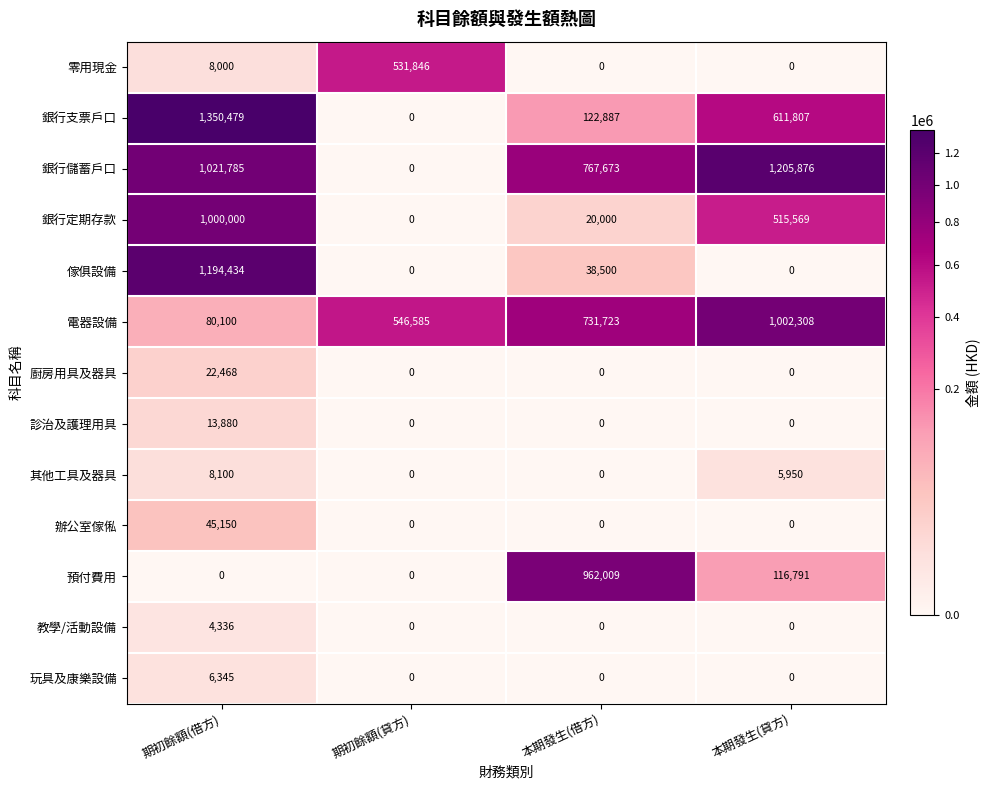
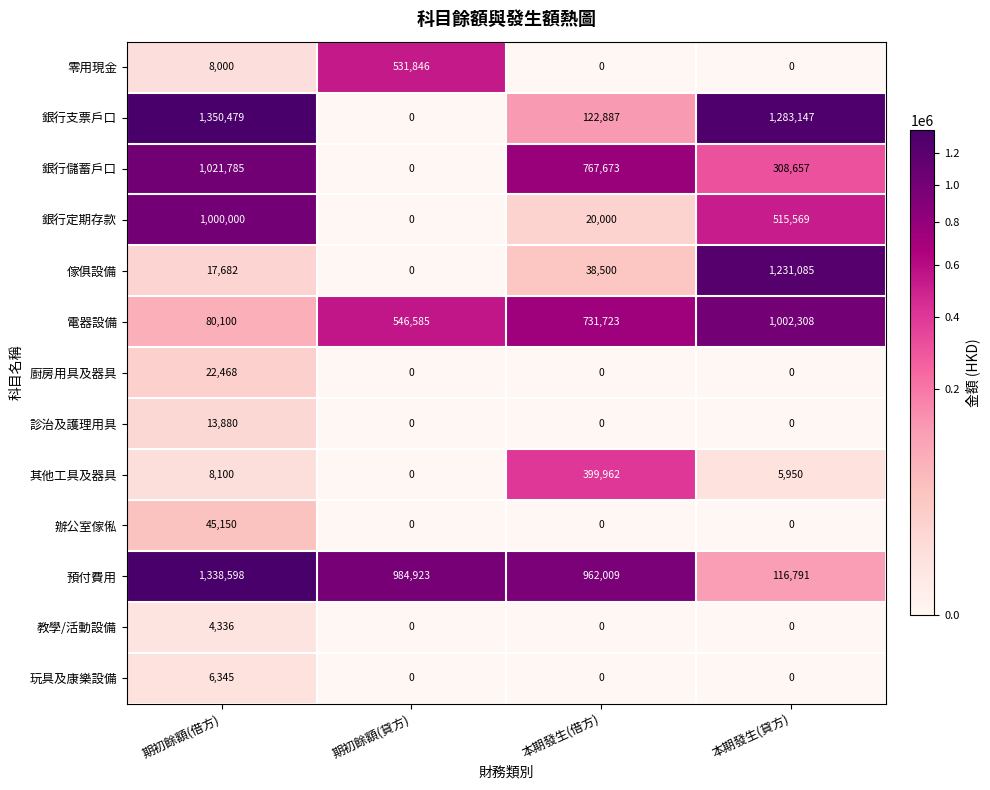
  {
    "零用現金": {
      "期初餘額(借方)": "8,000",
      "期初餘額(貸方)": "531,846",
      "本期發生(借方)": "0",
      "本期發生(貸方)": "0"
    },
    "銀行支票戶口": {
      "期初餘額(借方)": "1,350,479",
      "期初餘額(貸方)": "0",
      "本期發生(借方)": "122,887",
-     "本期發生(貸方)": "611,807"
+     "本期發生(貸方)": "1,283,147"
    },
    "銀行儲蓄戶口": {
      "期初餘額(借方)": "1,021,785",
      "期初餘額(貸方)": "0",
      "本期發生(借方)": "767,673",
-     "本期發生(貸方)": "1,205,876"
+     "本期發生(貸方)": "308,657"
    },
    "銀行定期存款": {
      "期初餘額(借方)": "1,000,000",
      "期初餘額(貸方)": "0",
      "本期發生(借方)": "20,000",
      "本期發生(貸方)": "515,569"
    },
    "傢俱設備": {
-     "期初餘額(借方)": "1,194,434",
+     "期初餘額(借方)": "17,682",
      "期初餘額(貸方)": "0",
      "本期發生(借方)": "38,500",
-     "本期發生(貸方)": "0"
+     "本期發生(貸方)": "1,231,085"
    },
    "電器設備": {
      "期初餘額(借方)": "80,100",
      "期初餘額(貸方)": "546,585",
      "本期發生(借方)": "731,723",
      "本期發生(貸方)": "1,002,308"
    },
    "廚房用具及器具": {
      "期初餘額(借方)": "22,468",
      "期初餘額(貸方)": "0",
      "本期發生(借方)": "0",
      "本期發生(貸方)": "0"
    },
    "診治及護理用具": {
      "期初餘額(借方)": "13,880",
      "期初餘額(貸方)": "0",
      "本期發生(借方)": "0",
      "本期發生(貸方)": "0"
    },
    "其他工具及器具": {
      "期初餘額(借方)": "8,100",
      "期初餘額(貸方)": "0",
-     "本期發生(借方)": "0",
+     "本期發生(借方)": "399,962",
      "本期發生(貸方)": "5,950"
    },
    "辦公室傢俬": {
      "期初餘額(借方)": "45,150",
      "期初餘額(貸方)": "0",
      "本期發生(借方)": "0",
      "本期發生(貸方)": "0"
    },
    "預付費用": {
-     "期初餘額(借方)": "0",
-     "期初餘額(貸方)": "0",
+     "期初餘額(借方)": "1,338,598",
+     "期初餘額(貸方)": "984,923",
      "本期發生(借方)": "962,009",
      "本期發生(貸方)": "116,791"
    },
    "教學/活動設備": {
      "期初餘額(借方)": "4,336",
      "期初餘額(貸方)": "0",
      "本期發生(借方)": "0",
      "本期發生(貸方)": "0"
    },
    "玩具及康樂設備": {
      "期初餘額(借方)": "6,345",
      "期初餘額(貸方)": "0",
      "本期發生(借方)": "0",
      "本期發生(貸方)": "0"
    }
  }
